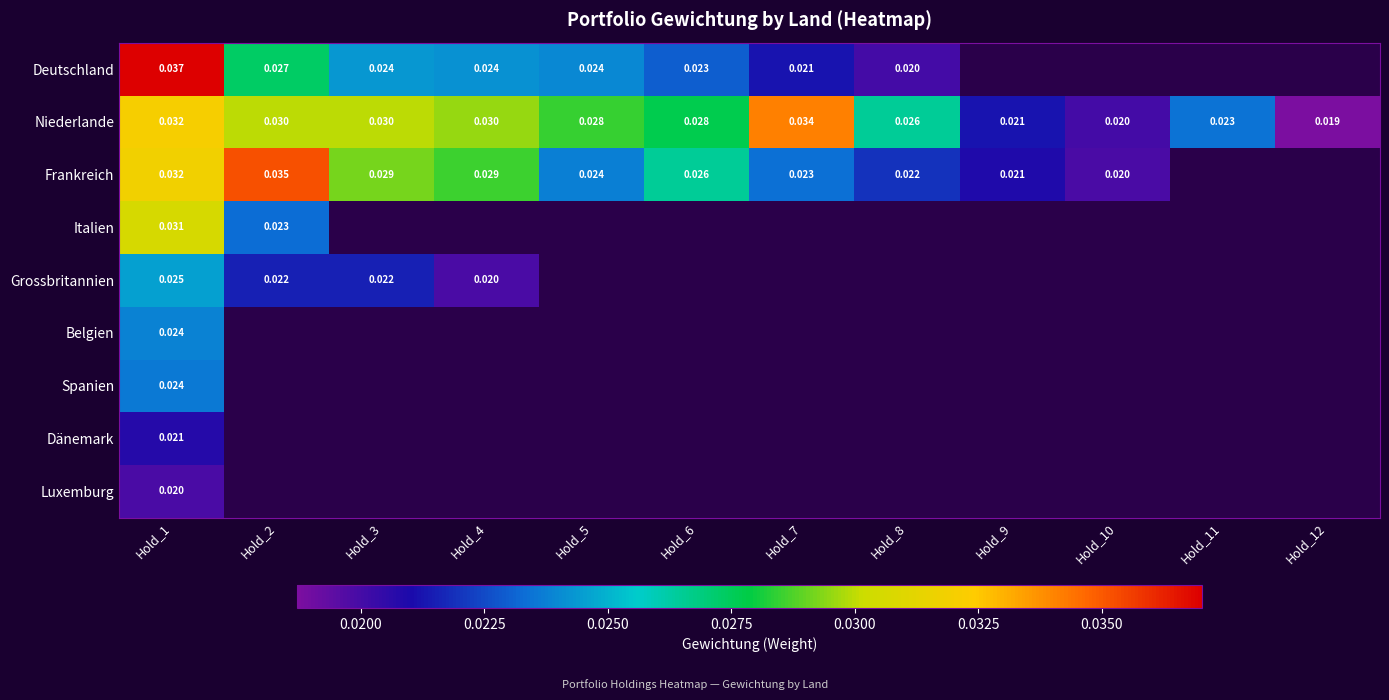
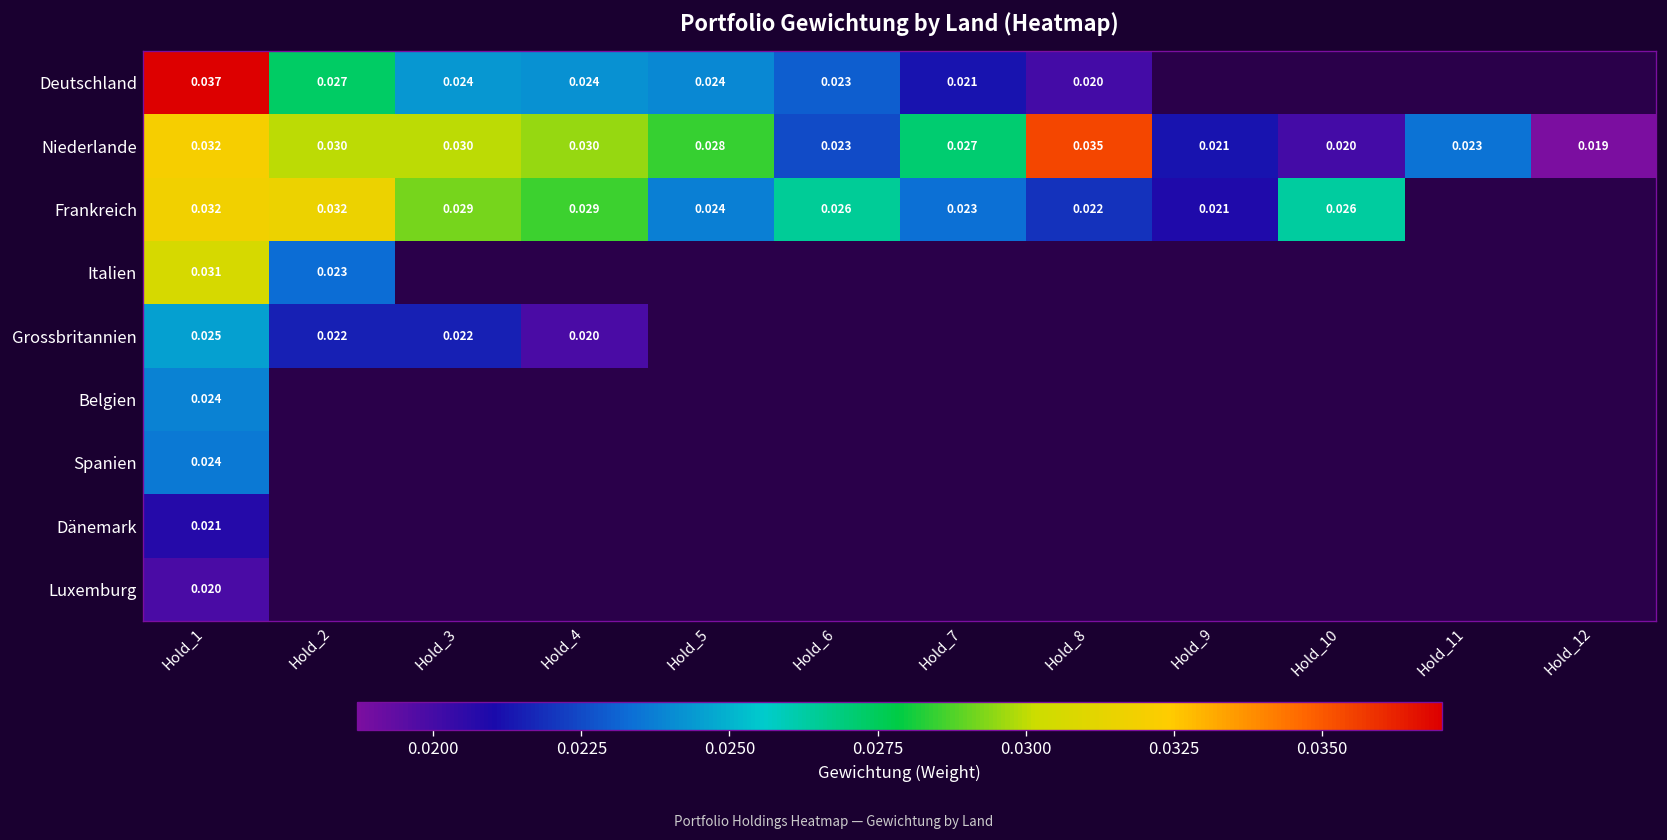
  {
    "Deutschland": {
      "Hold_1": 0.037,
      "Hold_2": 0.027,
      "Hold_3": 0.024,
      "Hold_4": 0.024,
      "Hold_5": 0.024,
      "Hold_6": 0.023,
      "Hold_7": 0.021,
      "Hold_8": 0.020
    },
    "Niederlande": {
      "Hold_1": 0.032,
      "Hold_2": 0.030,
      "Hold_3": 0.030,
      "Hold_4": 0.030,
      "Hold_5": 0.028,
-     "Hold_6": 0.028,
-     "Hold_7": 0.034,
-     "Hold_8": 0.026,
+     "Hold_6": 0.023,
+     "Hold_7": 0.027,
+     "Hold_8": 0.035,
      "Hold_9": 0.021,
      "Hold_10": 0.020,
      "Hold_11": 0.023,
      "Hold_12": 0.019
    },
    "Frankreich": {
      "Hold_1": 0.032,
-     "Hold_2": 0.035,
+     "Hold_2": 0.032,
      "Hold_3": 0.029,
      "Hold_4": 0.029,
      "Hold_5": 0.024,
      "Hold_6": 0.026,
      "Hold_7": 0.023,
      "Hold_8": 0.022,
      "Hold_9": 0.021,
-     "Hold_10": 0.020
+     "Hold_10": 0.026
    },
    "Italien": {
      "Hold_1": 0.031,
      "Hold_2": 0.023
    },
    "Grossbritannien": {
      "Hold_1": 0.025,
      "Hold_2": 0.022,
      "Hold_3": 0.022,
      "Hold_4": 0.020
    },
    "Belgien": {
      "Hold_1": 0.024
    },
    "Spanien": {
      "Hold_1": 0.024
    },
    "Dänemark": {
      "Hold_1": 0.021
    },
    "Luxemburg": {
      "Hold_1": 0.020
    }
  }
